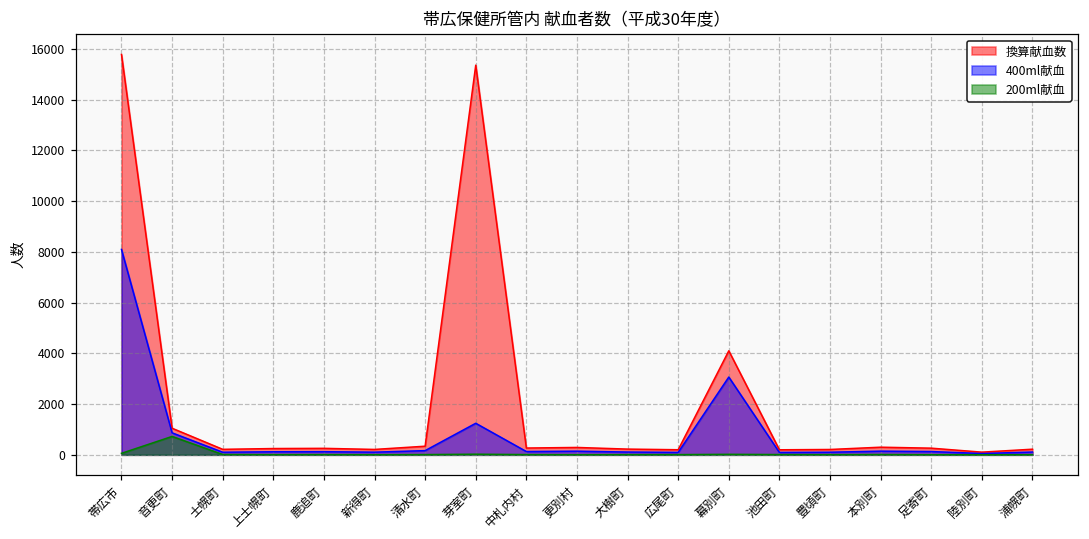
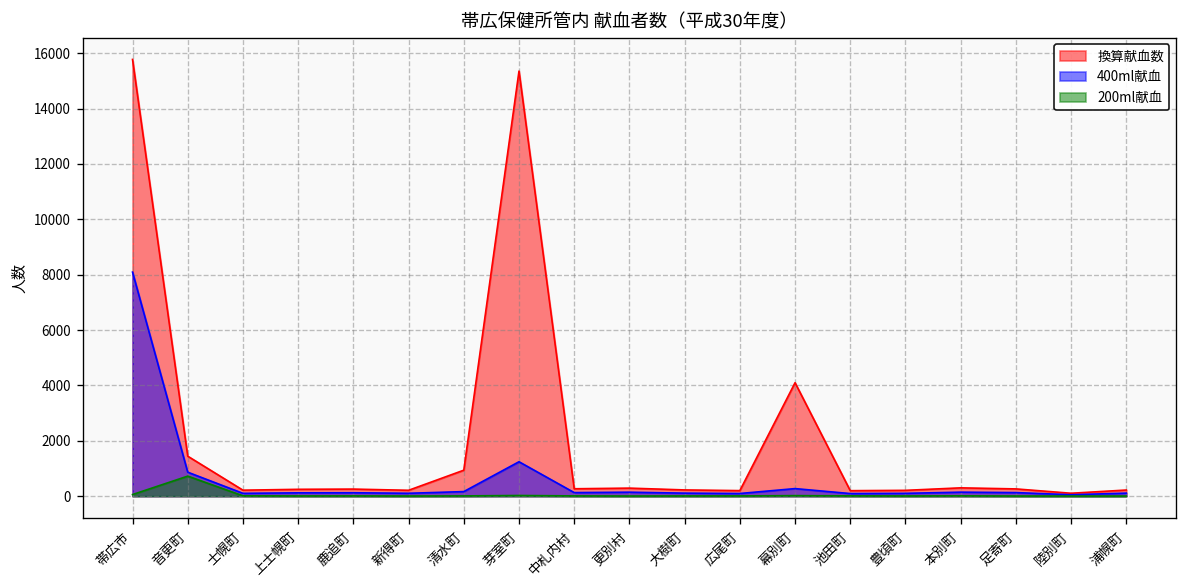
  {
    "換算献血数": {
      "帯広市": 15800,
-     "音更町": 1000,
+     "音更町": 1400,
      "士幌町": 200,
      "上士幌町": 200,
      "鹿追町": 300,
-     "清水町": 300,
+     "清水町": 900,
      "芽室町": 15400,
      "中札内村": 300,
      "更別村": 300,
      "大樹町": 200,
      "幕別町": 4100,
      "本別町": 300,
      "足寄町": 300,
      "浦幌町": 200
    },
    "400ml献血": {
      "帯広市": 8100,
      "音更町": 900,
      "上士幌町": 100,
      "鹿追町": 100,
      "清水町": 200,
      "芽室町": 1200,
      "中札内村": 100,
      "更別村": 100,
-     "幕別町": 3100,
+     "幕別町": 300,
      "本別町": 100,
      "足寄町": 100
    },
    "200ml献血": {
      "帯広市": 100,
      "音更町": 700,
      "上士幌町": 0,
      "鹿追町": 0,
      "清水町": 0,
      "芽室町": 0,
      "中札内村": 0,
      "更別村": 0,
      "幕別町": 0,
      "本別町": 0,
      "足寄町": 0
    }
  }
